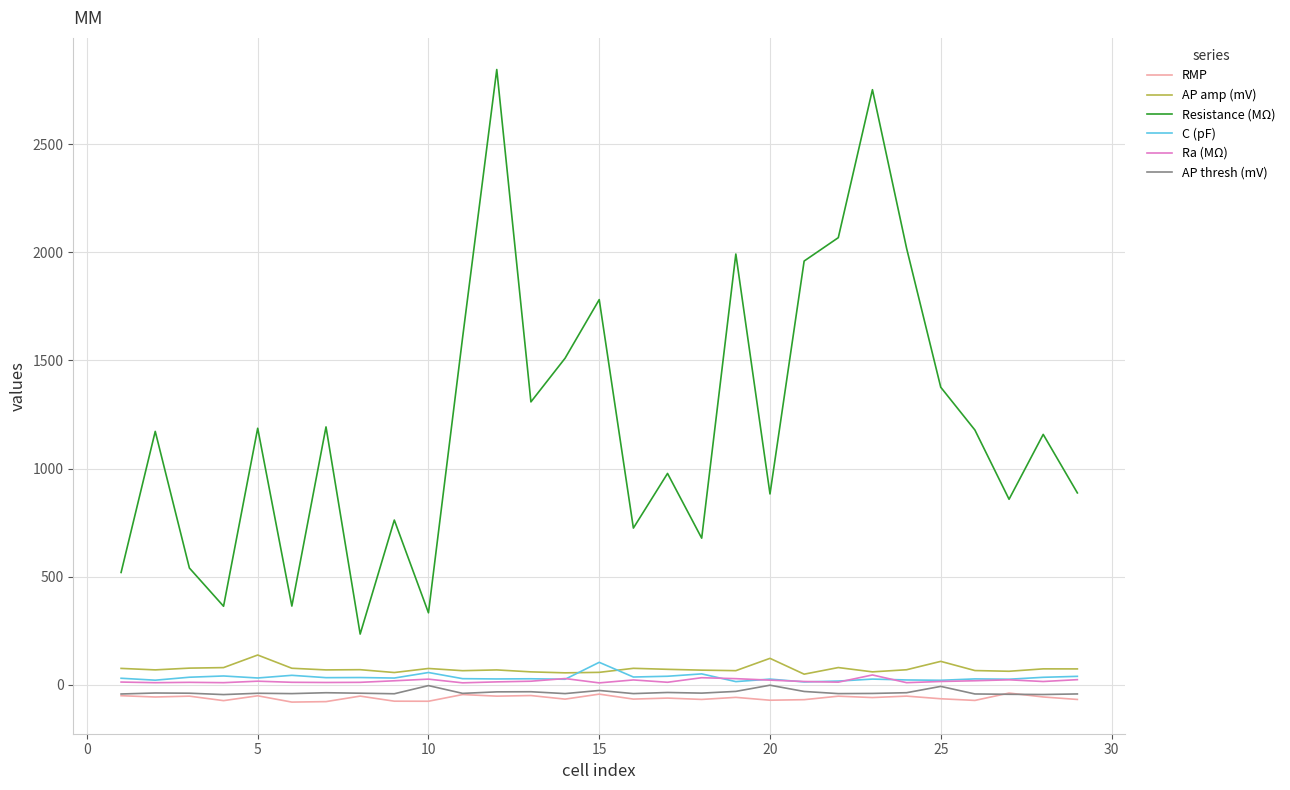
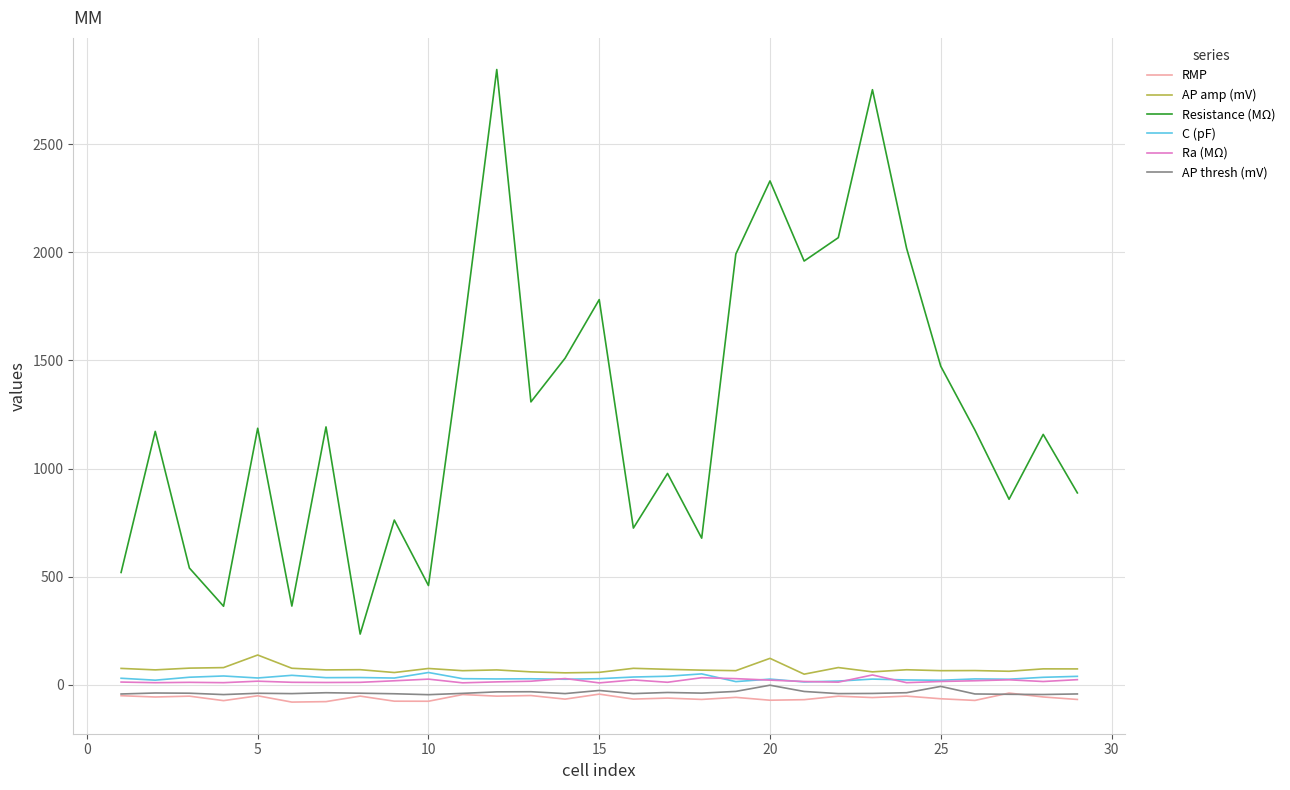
  {
    "AP amp (mV)": {
      "5": 140,
      "10": 80,
      "15": 60,
      "20": 120,
-     "25": 110
+     "25": 70
    },
    "Resistance (MΩ)": {
      "5": 1190,
-     "10": 330,
+     "10": 460,
      "15": 1780,
-     "20": 880,
-     "25": 1380
+     "20": 2330,
+     "25": 1470
    },
    "C (pF)": {
      "5": 30,
      "10": 60,
-     "15": 100
+     "15": 30
    },
    "AP thresh (mV)": {
-     "10": 0,
+     "10": -50,
      "15": -30,
      "20": 0,
      "25": -10
    }
  }
